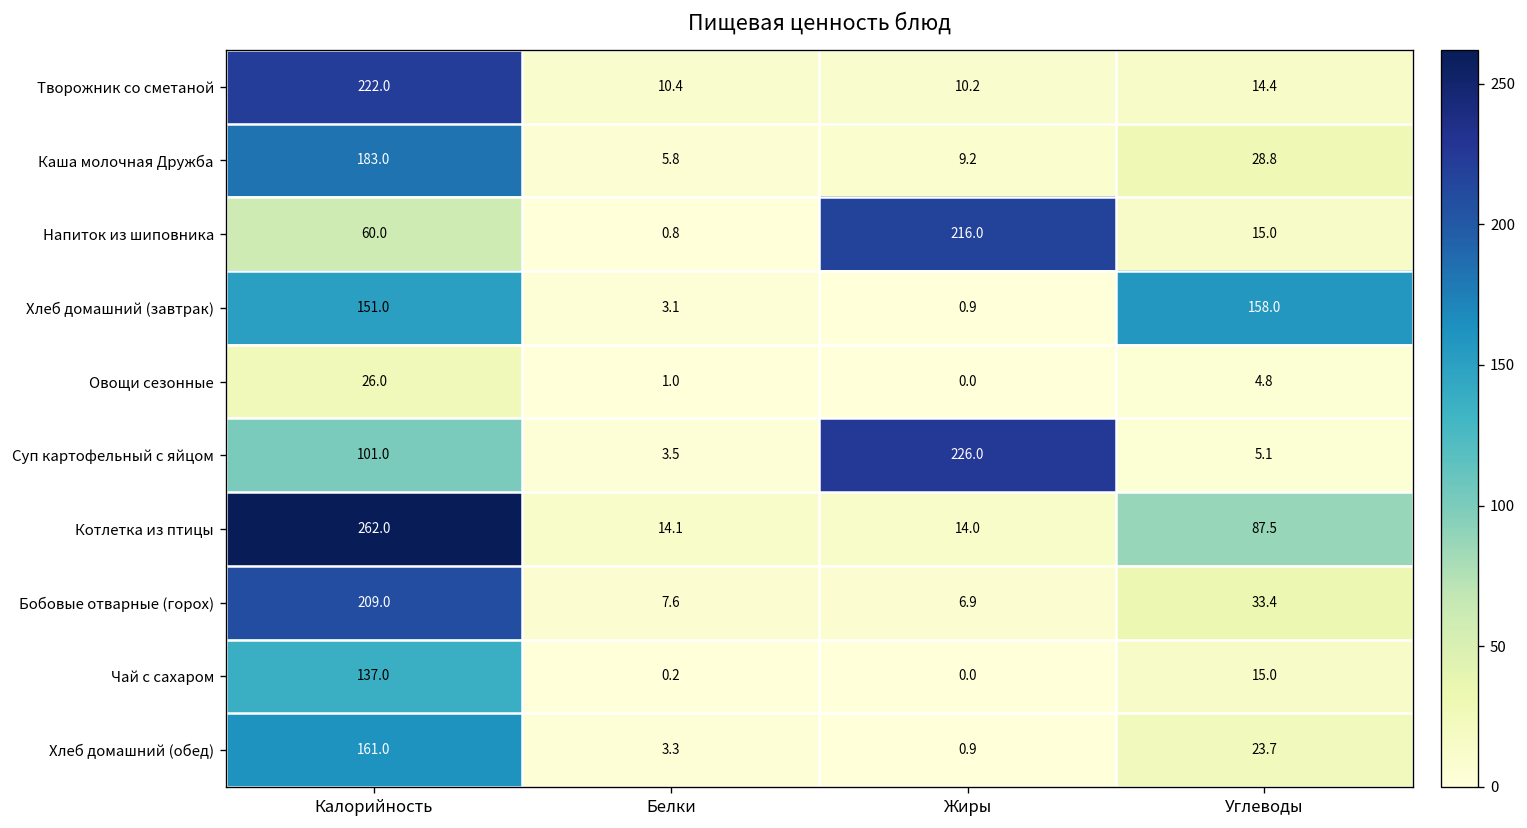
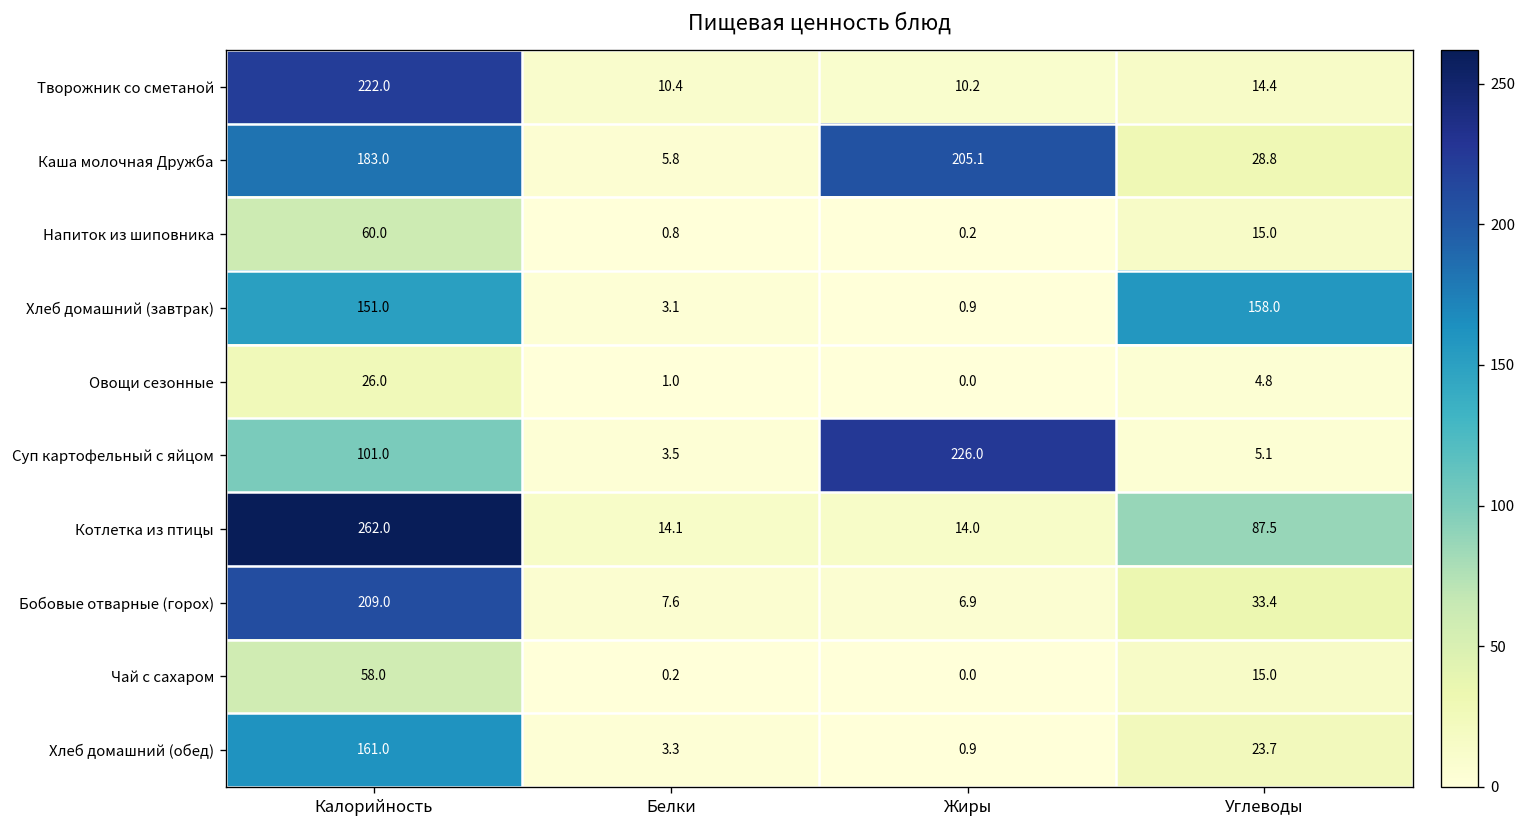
  {
    "Творожник со сметаной": {
      "Калорийность": 222.0,
      "Белки": 10.4,
      "Жиры": 10.2,
      "Углеводы": 14.4
    },
    "Каша молочная Дружба": {
      "Калорийность": 183.0,
      "Белки": 5.8,
-     "Жиры": 9.2,
+     "Жиры": 205.1,
      "Углеводы": 28.8
    },
    "Напиток из шиповника": {
      "Калорийность": 60.0,
      "Белки": 0.8,
-     "Жиры": 216.0,
+     "Жиры": 0.2,
      "Углеводы": 15.0
    },
    "Хлеб домашний (завтрак)": {
      "Калорийность": 151.0,
      "Белки": 3.1,
      "Жиры": 0.9,
      "Углеводы": 158.0
    },
    "Овощи сезонные": {
      "Калорийность": 26.0,
      "Белки": 1.0,
      "Жиры": 0.0,
      "Углеводы": 4.8
    },
    "Суп картофельный с яйцом": {
      "Калорийность": 101.0,
      "Белки": 3.5,
      "Жиры": 226.0,
      "Углеводы": 5.1
    },
    "Котлетка из птицы": {
      "Калорийность": 262.0,
      "Белки": 14.1,
      "Жиры": 14.0,
      "Углеводы": 87.5
    },
    "Бобовые отварные (горох)": {
      "Калорийность": 209.0,
      "Белки": 7.6,
      "Жиры": 6.9,
      "Углеводы": 33.4
    },
    "Чай с сахаром": {
-     "Калорийность": 137.0,
+     "Калорийность": 58.0,
      "Белки": 0.2,
      "Жиры": 0.0,
      "Углеводы": 15.0
    },
    "Хлеб домашний (обед)": {
      "Калорийность": 161.0,
      "Белки": 3.3,
      "Жиры": 0.9,
      "Углеводы": 23.7
    }
  }
